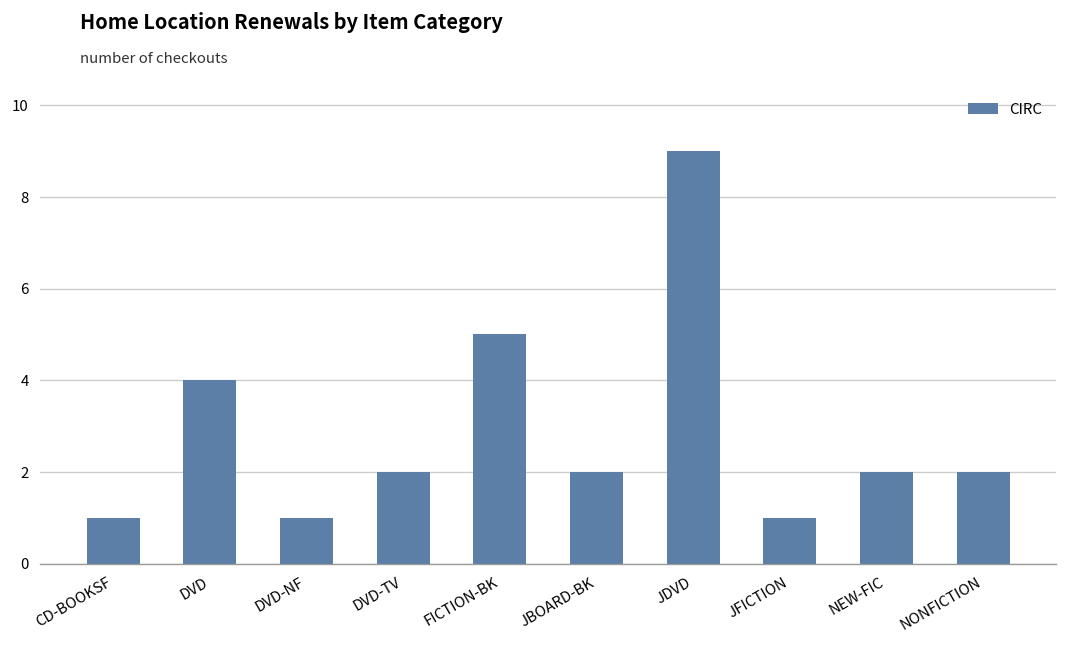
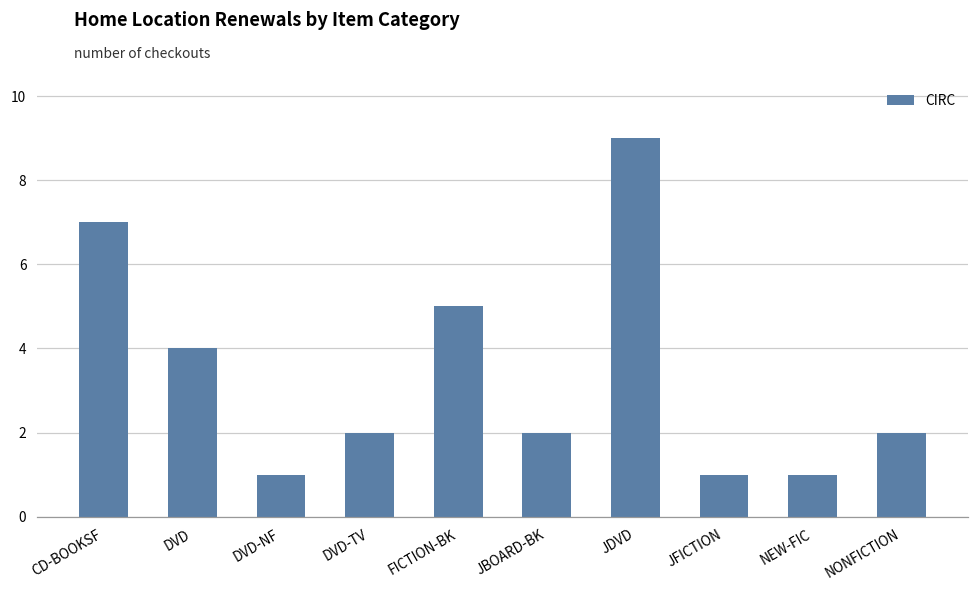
  {
-   "CD-BOOKSF": 1,
+   "CD-BOOKSF": 7,
    "DVD": 4,
    "DVD-NF": 1,
    "DVD-TV": 2,
    "FICTION-BK": 5,
    "JBOARD-BK": 2,
    "JDVD": 9,
    "JFICTION": 1,
-   "NEW-FIC": 2,
+   "NEW-FIC": 1,
    "NONFICTION": 2
  }
